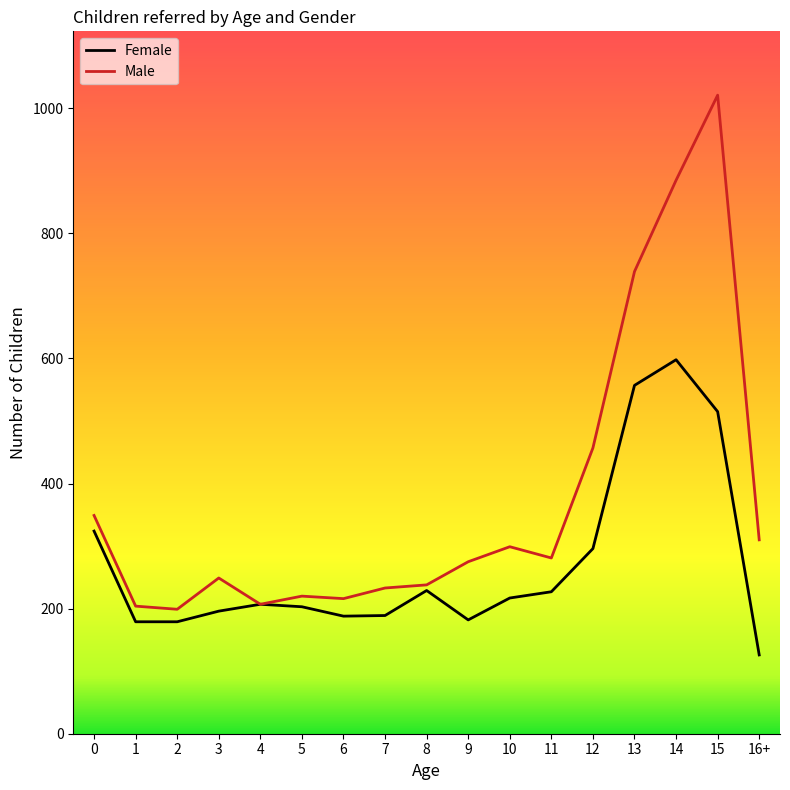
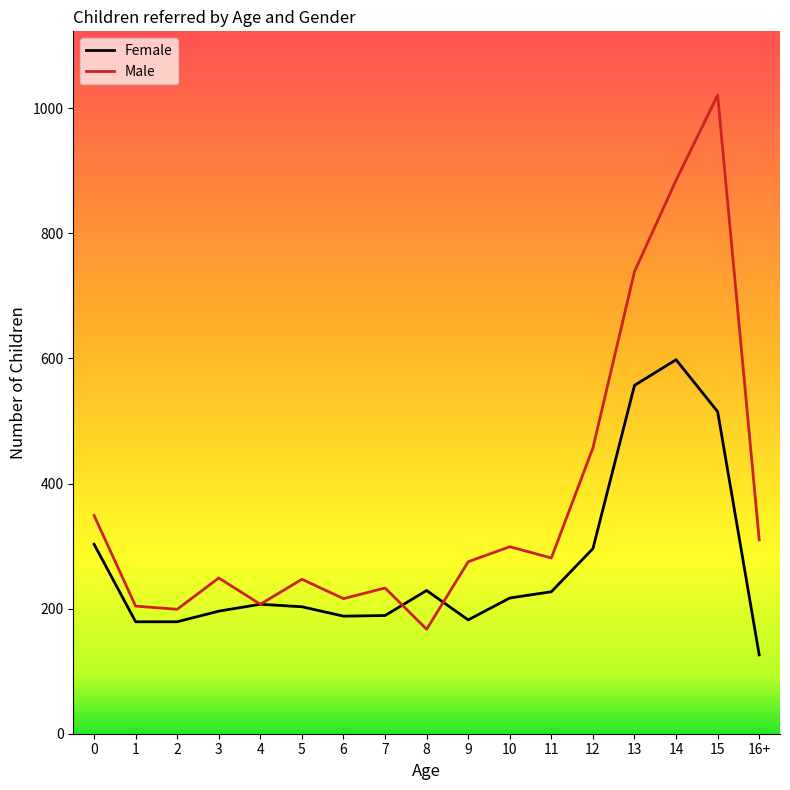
  {
    "Female": {
-     "0": 320,
+     "0": 300,
      "1": 180,
      "2": 180,
      "3": 200,
      "5": 200,
      "6": 190,
      "7": 190,
      "8": 230,
      "9": 180,
      "10": 220,
      "11": 230,
      "12": 300,
      "13": 560,
      "14": 600,
      "15": 520,
      "16+": 130
    },
    "Male": {
      "0": 350,
      "1": 200,
      "2": 200,
      "3": 250,
-     "5": 220,
+     "5": 250,
      "6": 220,
      "7": 230,
-     "8": 240,
+     "8": 170,
      "9": 280,
      "10": 300,
      "11": 280,
      "12": 460,
      "13": 740,
      "14": 890,
      "15": 1020,
      "16+": 310
    }
  }
